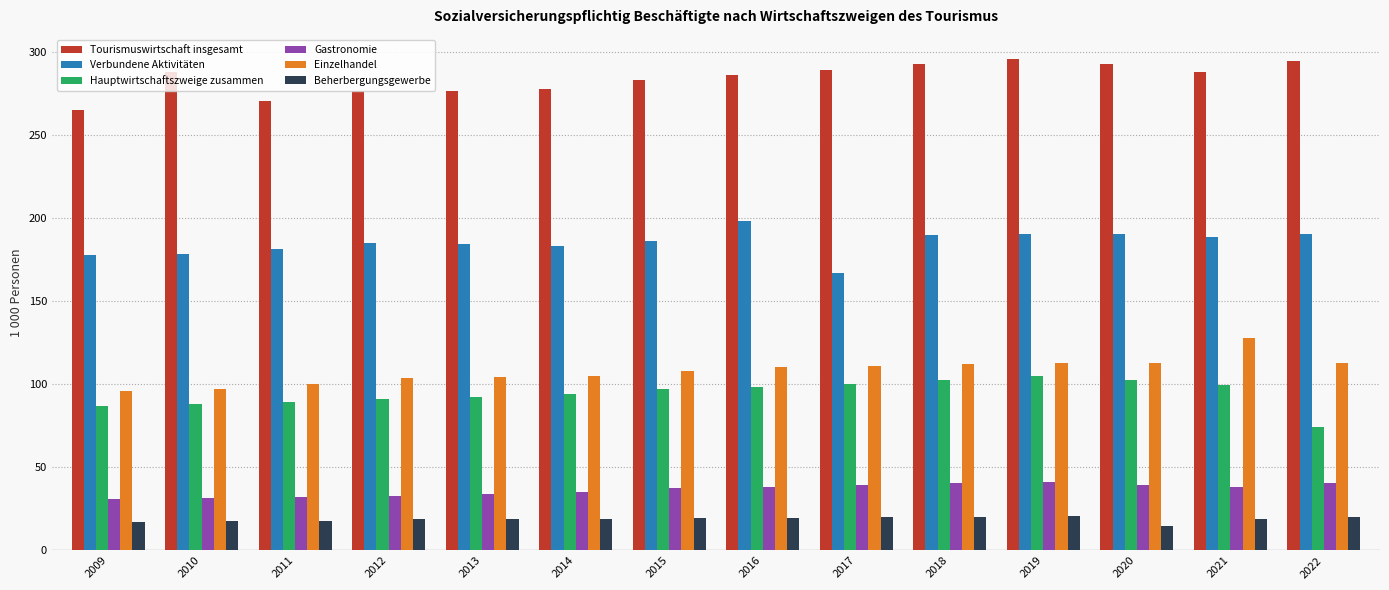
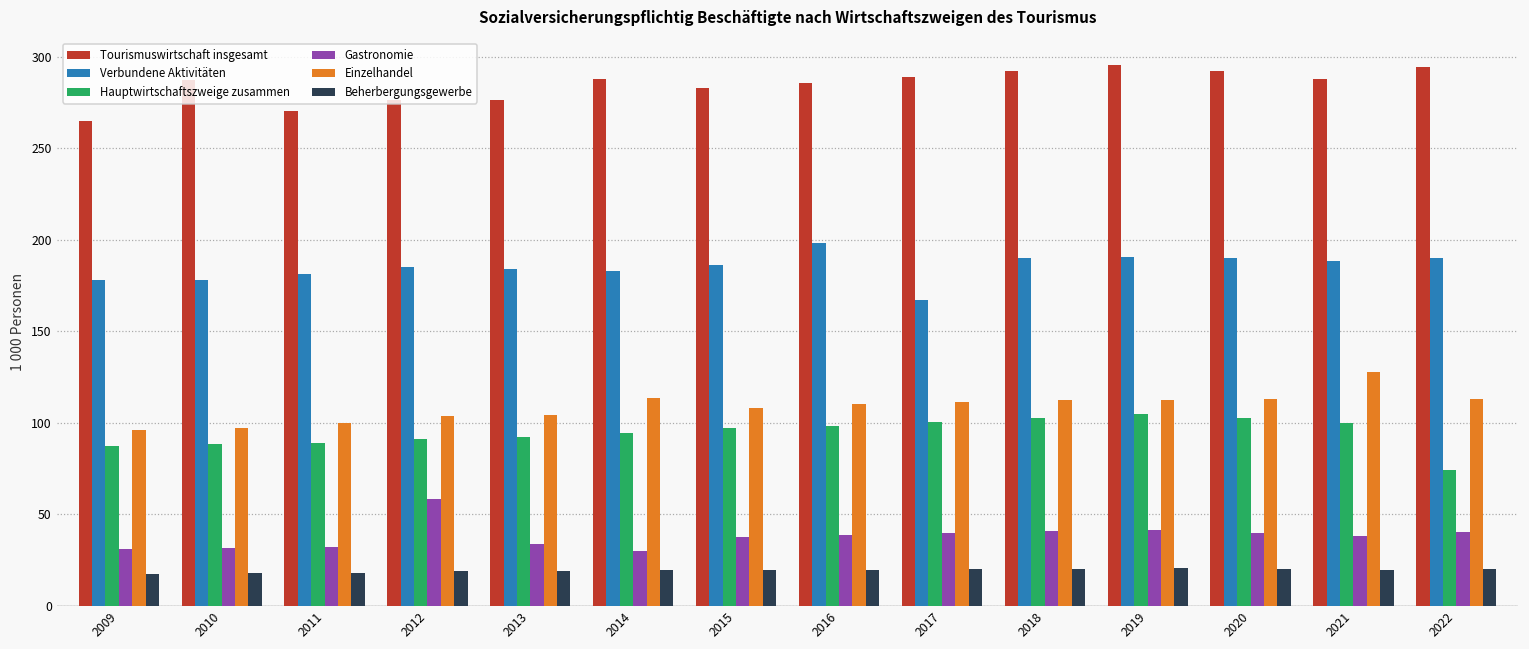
  {
    "Tourismuswirtschaft insgesamt": {
      "2009": 265,
      "2011": 271,
      "2012": 276,
      "2013": 276,
-     "2014": 277,
+     "2014": 288,
      "2015": 283,
      "2016": 286,
      "2017": 289,
      "2018": 292,
      "2019": 295,
      "2020": 293,
      "2021": 288,
      "2022": 295
    },
    "Verbundene Aktivitäten": {
      "2009": 178,
      "2010": 178,
      "2011": 182,
      "2012": 185,
      "2013": 184,
      "2014": 183,
      "2015": 186,
      "2016": 198,
      "2017": 167,
      "2018": 190,
      "2019": 191,
      "2020": 190,
      "2021": 188,
      "2022": 190
    },
    "Hauptwirtschaftszweige zusammen": {
      "2009": 87,
      "2010": 88,
      "2011": 89,
      "2012": 91,
      "2013": 92,
      "2014": 94,
      "2015": 97,
      "2016": 98,
      "2017": 100,
      "2018": 102,
      "2019": 105,
      "2020": 102,
      "2021": 100,
      "2022": 74
    },
    "Gastronomie": {
      "2009": 31,
      "2010": 32,
      "2011": 32,
-     "2012": 33,
+     "2012": 58,
      "2013": 34,
-     "2014": 35,
+     "2014": 30,
      "2015": 38,
      "2016": 38,
      "2017": 40,
      "2018": 41,
      "2019": 41,
      "2020": 39,
      "2021": 38,
      "2022": 40
    },
    "Einzelhandel": {
      "2009": 96,
      "2010": 97,
      "2011": 100,
      "2012": 104,
      "2013": 104,
-     "2014": 105,
+     "2014": 113,
      "2015": 108,
      "2016": 110,
      "2017": 111,
      "2018": 112,
      "2019": 113,
      "2020": 113,
      "2021": 128,
      "2022": 113
    },
    "Beherbergungsgewerbe": {
      "2009": 17,
      "2010": 18,
      "2011": 18,
      "2012": 19,
      "2013": 19,
      "2014": 19,
      "2015": 20,
      "2016": 20,
      "2017": 20,
      "2018": 20,
      "2019": 21,
-     "2020": 15,
+     "2020": 20,
      "2021": 19,
      "2022": 20
    }
  }
